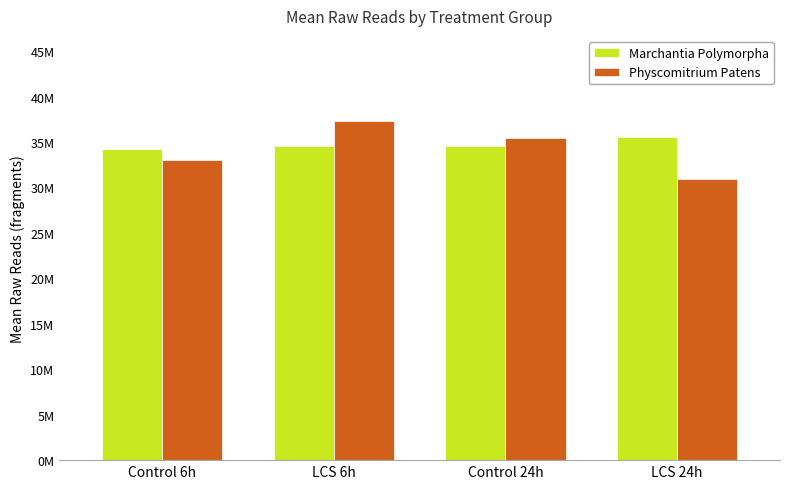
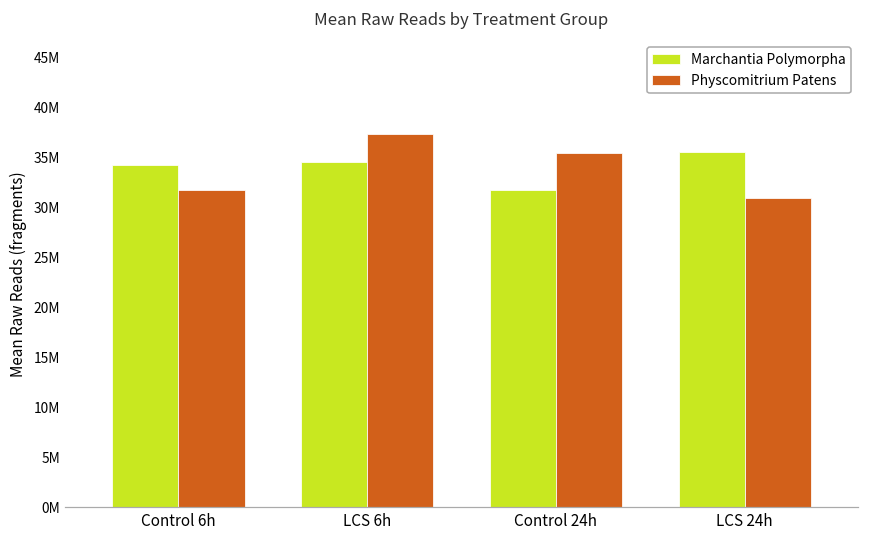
  {
    "Marchantia Polymorpha": {
      "Control 6h": 34000000,
      "LCS 6h": 35000000,
-     "Control 24h": 35000000,
+     "Control 24h": 32000000,
      "LCS 24h": 36000000
    },
    "Physcomitrium Patens": {
-     "Control 6h": 33000000,
+     "Control 6h": 32000000,
      "LCS 6h": 37000000,
      "Control 24h": 35000000,
      "LCS 24h": 31000000
    }
  }
